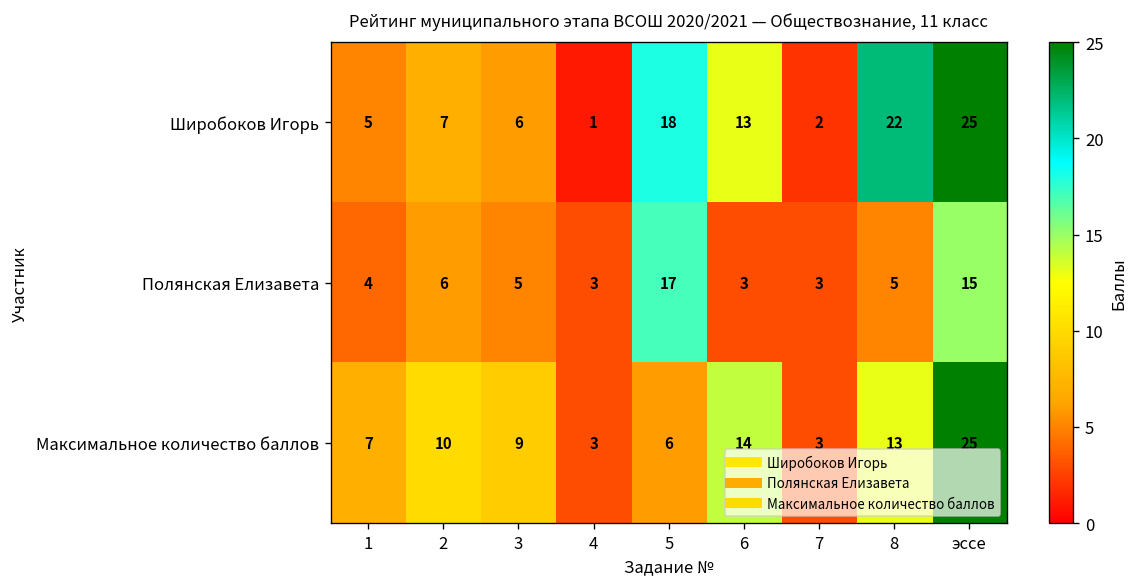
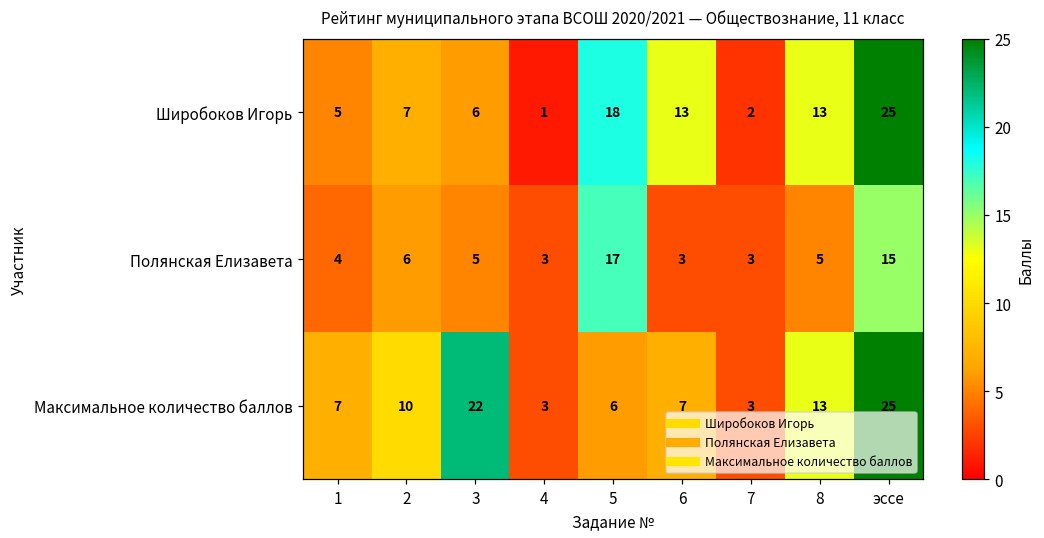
  {
    "Широбоков Игорь": {
      "1": 5,
      "2": 7,
      "3": 6,
      "4": 1,
      "5": 18,
      "6": 13,
      "7": 2,
-     "8": 22,
+     "8": 13,
      "эссе": 25
    },
    "Полянская Елизавета": {
      "1": 4,
      "2": 6,
      "3": 5,
      "4": 3,
      "5": 17,
      "6": 3,
      "7": 3,
      "8": 5,
      "эссе": 15
    },
    "Максимальное количество баллов": {
      "1": 7,
      "2": 10,
-     "3": 9,
+     "3": 22,
      "4": 3,
      "5": 6,
-     "6": 14,
+     "6": 7,
      "7": 3,
      "8": 13,
      "эссе": 25
    }
  }
